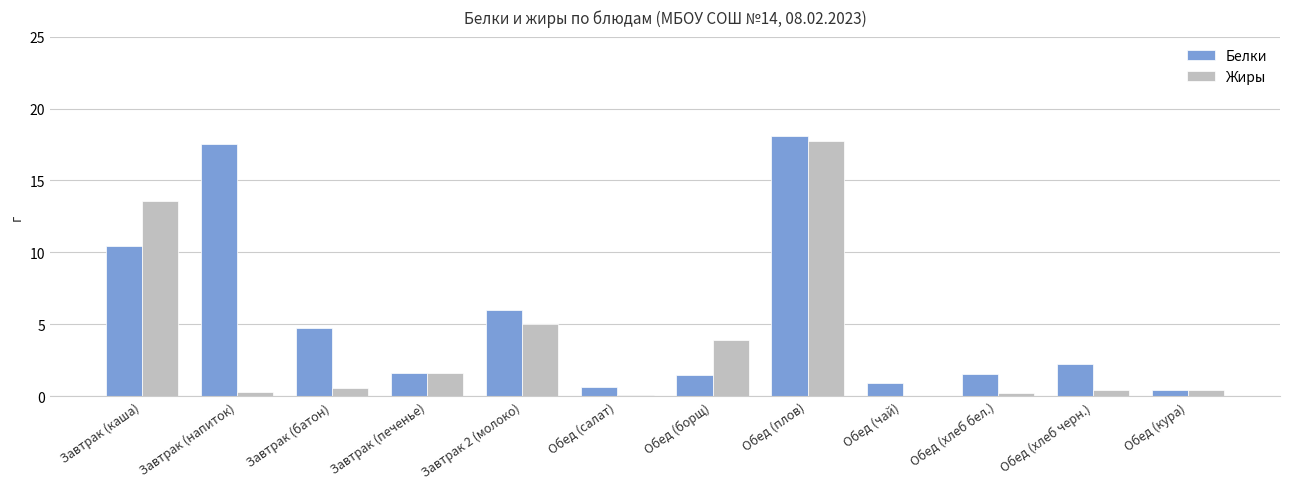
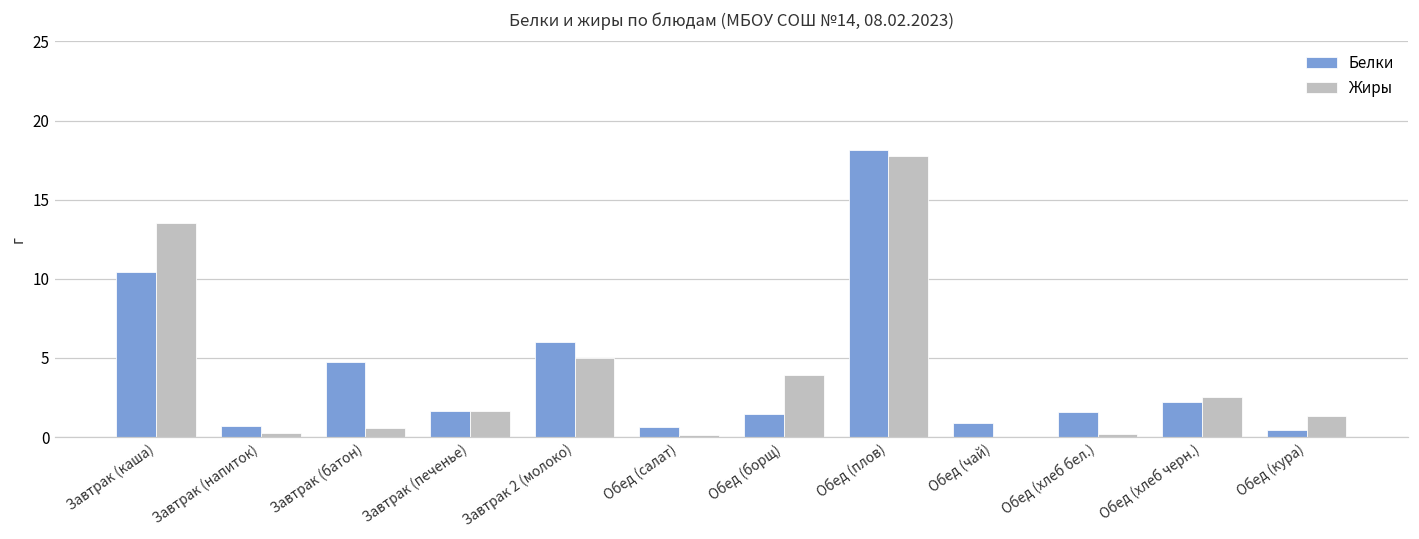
  {
    "Белки": {
      "Завтрак (каша)": 10.4,
-     "Завтрак (напиток)": 17.5,
+     "Завтрак (напиток)": 0.7,
      "Завтрак (батон)": 4.7,
      "Завтрак (печенье)": 1.7,
      "Завтрак 2 (молоко)": 6.0,
      "Обед (салат)": 0.7,
      "Обед (борщ)": 1.5,
      "Обед (плов)": 18.1,
      "Обед (чай)": 0.9,
      "Обед (хлеб бел.)": 1.6,
      "Обед (хлеб черн.)": 2.2,
      "Обед (кура)": 0.4
    },
    "Жиры": {
      "Завтрак (каша)": 13.5,
      "Завтрак (напиток)": 0.3,
      "Завтрак (батон)": 0.6,
      "Завтрак (печенье)": 1.6,
      "Завтрак 2 (молоко)": 5.0,
      "Обед (борщ)": 3.9,
      "Обед (плов)": 17.7,
      "Обед (чай)": 0.0,
      "Обед (хлеб бел.)": 0.2,
-     "Обед (хлеб черн.)": 0.4,
-     "Обед (кура)": 0.4
+     "Обед (хлеб черн.)": 2.5,
+     "Обед (кура)": 1.4
    }
  }
